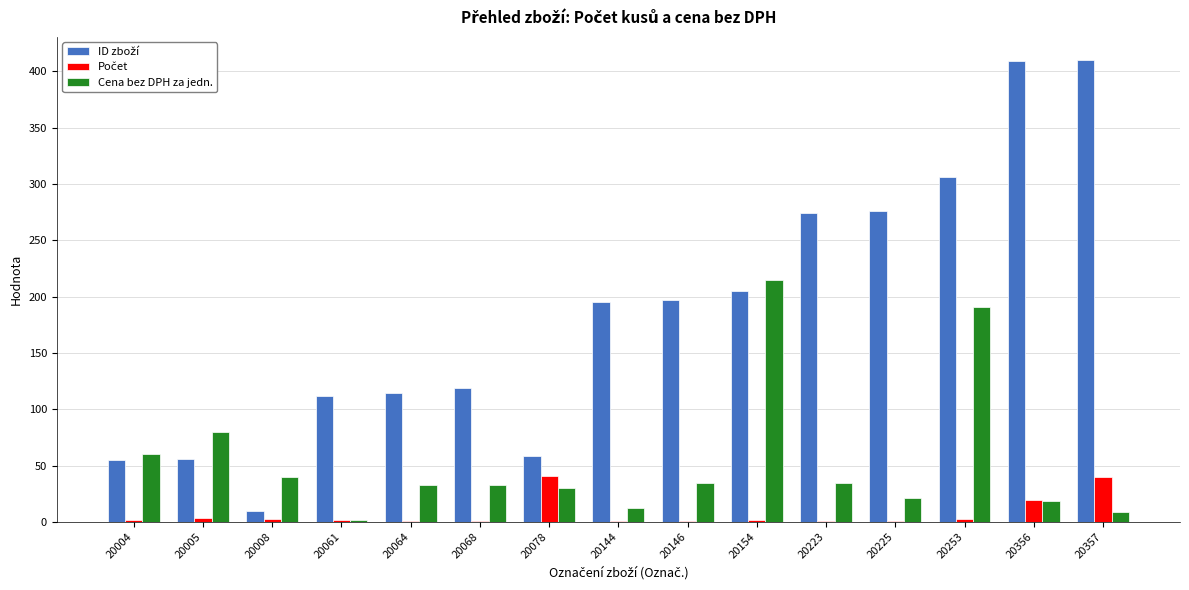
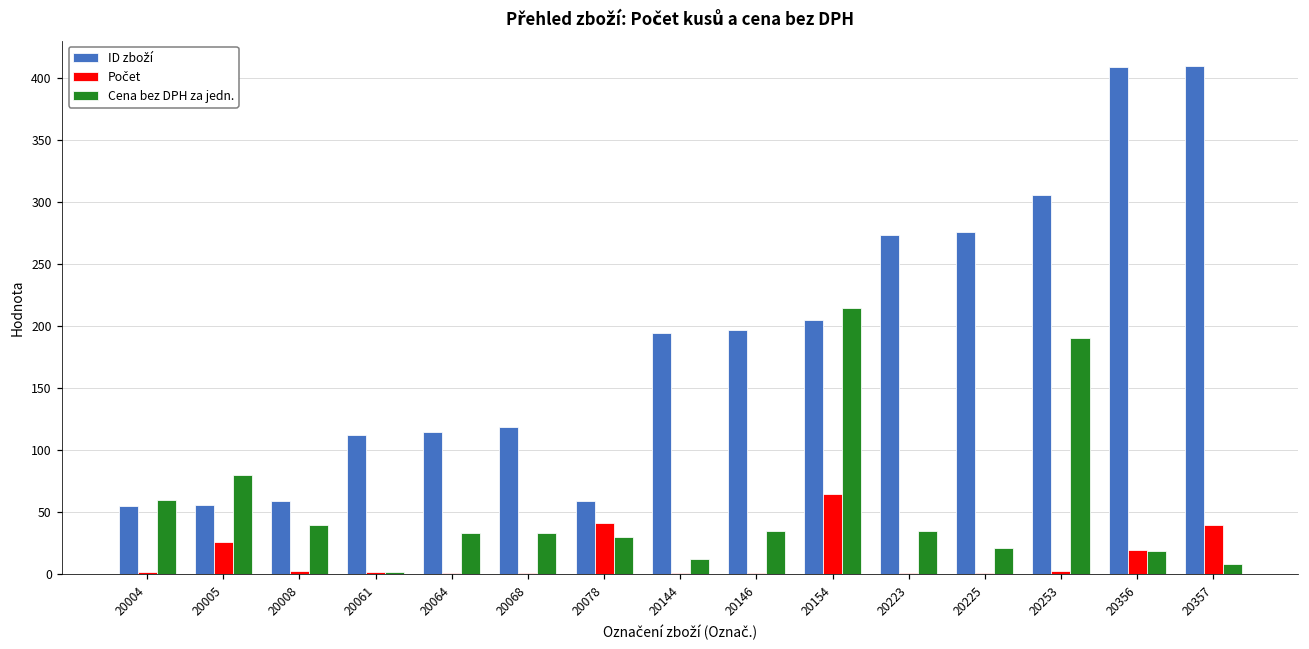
  {
    "ID zboží": {
      "20004": 55,
      "20005": 56,
-     "20008": 10,
+     "20008": 59,
      "20061": 112,
      "20064": 115,
      "20068": 119,
      "20078": 59,
      "20144": 195,
      "20146": 197,
      "20154": 205,
      "20223": 274,
      "20225": 276,
      "20253": 306,
      "20356": 409,
      "20357": 410
    },
    "Počet": {
-     "20005": 4,
+     "20005": 26,
      "20008": 3,
      "20078": 41,
-     "20154": 2,
+     "20154": 65,
      "20253": 3,
      "20356": 20,
      "20357": 40
    },
    "Cena bez DPH za jedn.": {
      "20004": 60,
      "20005": 80,
      "20008": 40,
      "20064": 33,
      "20068": 33,
      "20078": 31,
      "20144": 13,
      "20146": 35,
      "20154": 215,
      "20223": 35,
      "20225": 21,
      "20253": 191,
      "20356": 19,
      "20357": 9
    }
  }
